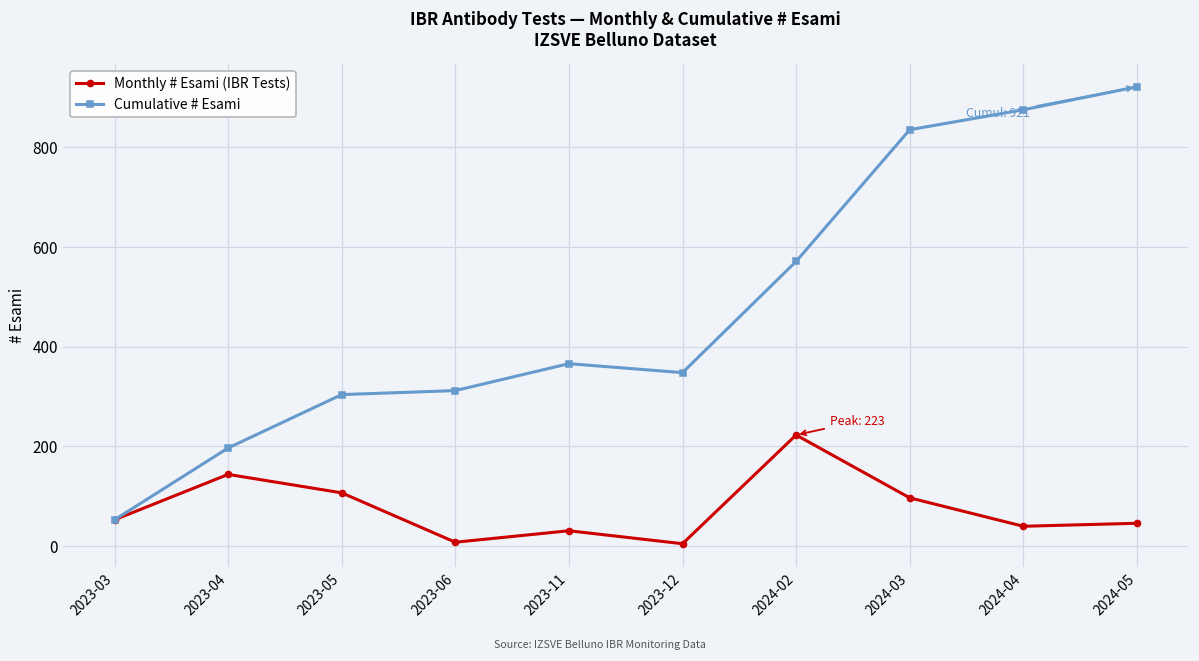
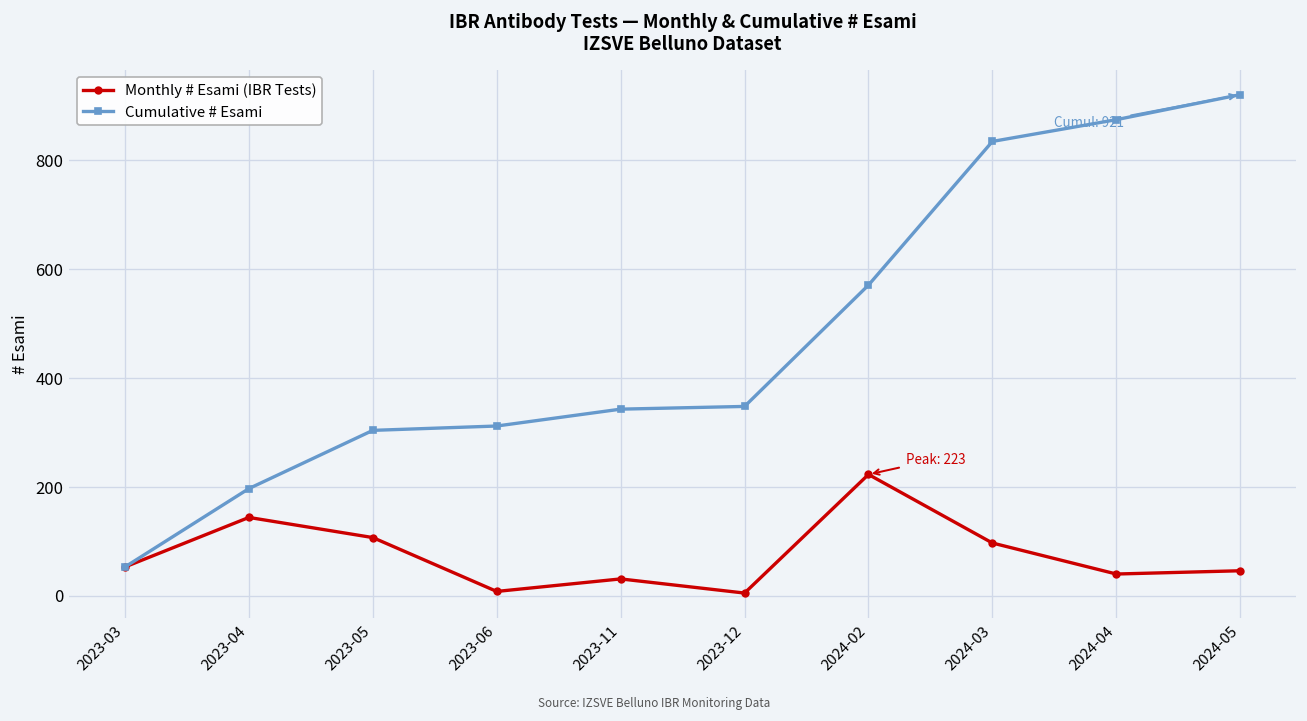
  {
    "Monthly # Esami (IBR Tests)": {
      "2024-02": 223
    },
    "Cumulative # Esami": {
      "2023-04": 200,
      "2023-05": 300,
      "2023-06": 310,
-     "2023-11": 370,
+     "2023-11": 340,
      "2023-12": 350,
      "2024-02": 570,
      "2024-03": 840,
      "2024-05": 920
    }
  }
